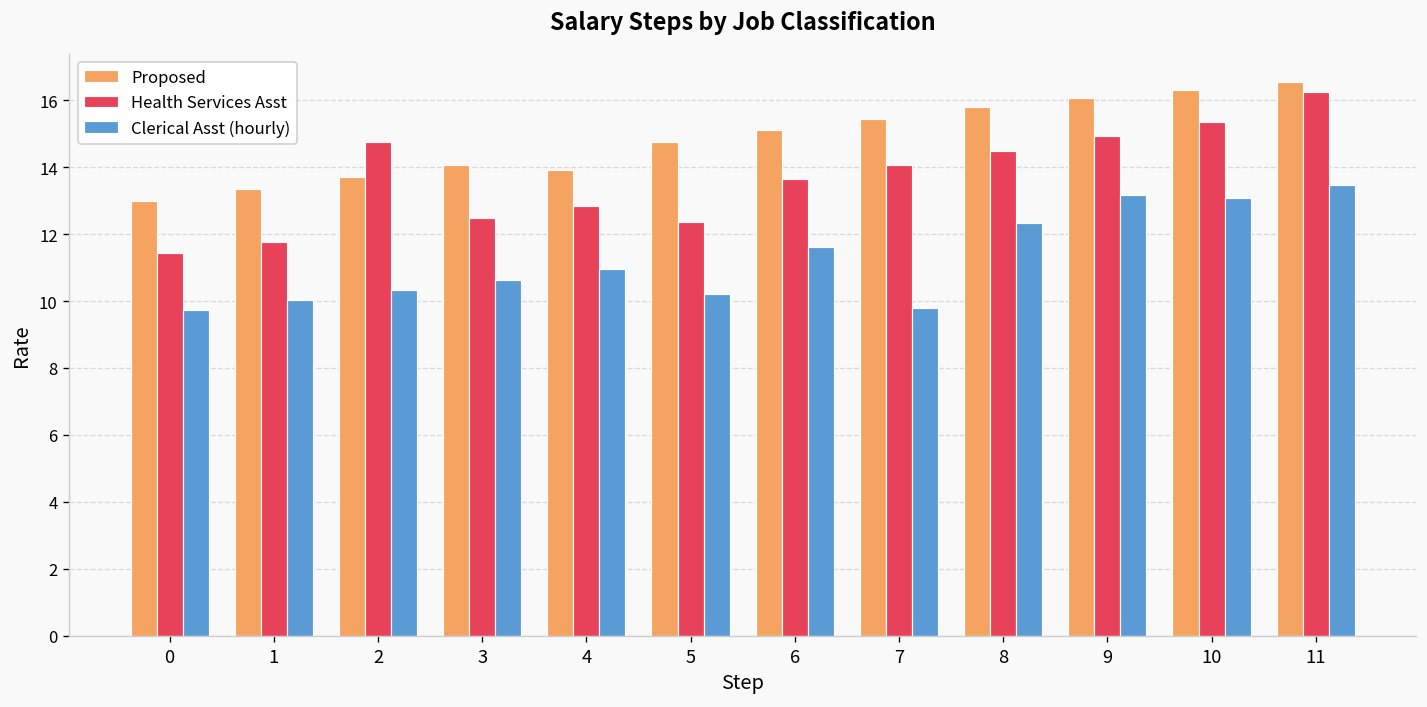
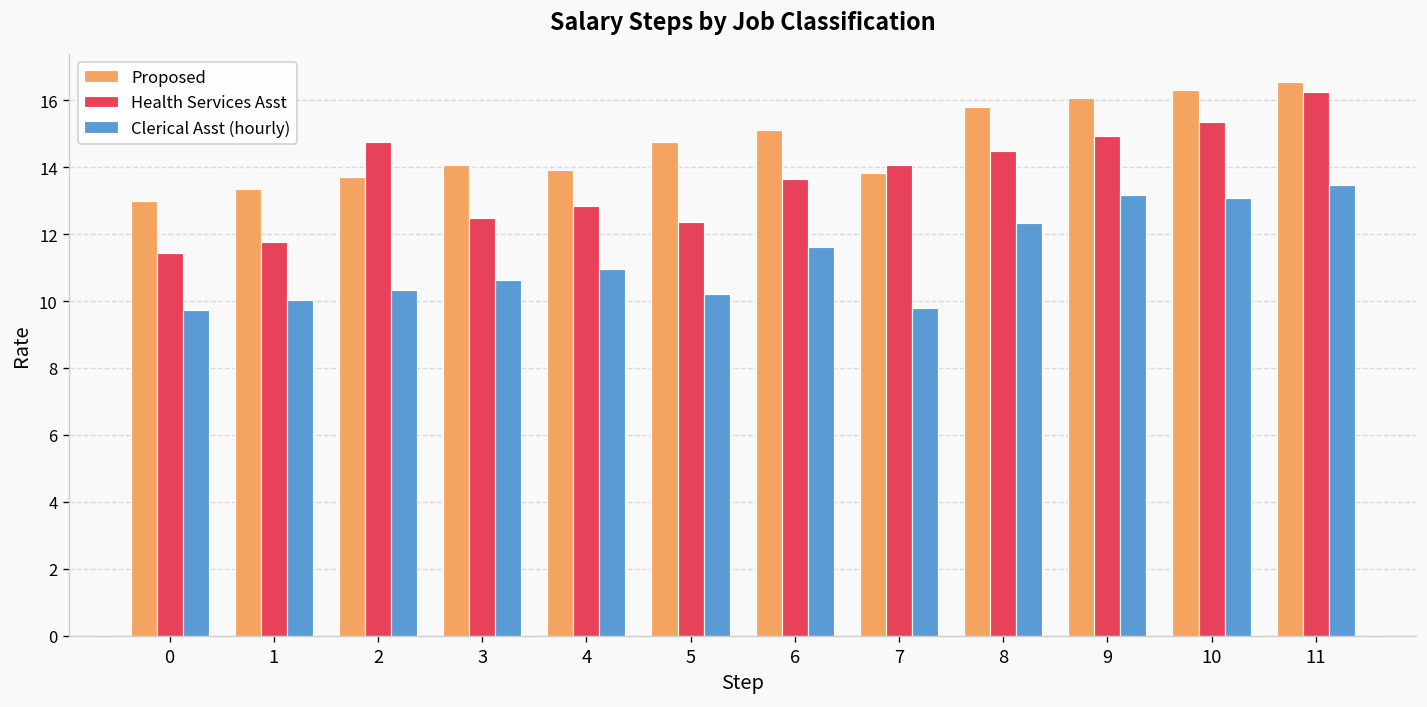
  {
    "Proposed": {
      "0": 13.0,
      "1": 13.4,
      "2": 13.7,
      "3": 14.1,
      "4": 13.9,
      "5": 14.8,
      "6": 15.1,
-     "7": 15.5,
+     "7": 13.8,
      "8": 15.8,
      "9": 16.1,
      "10": 16.3,
      "11": 16.6
    },
    "Health Services Asst": {
      "0": 11.4,
      "1": 11.8,
      "2": 14.7,
      "3": 12.5,
      "4": 12.9,
      "5": 12.4,
      "6": 13.6,
      "7": 14.1,
      "8": 14.5,
      "9": 14.9,
      "10": 15.3,
      "11": 16.3
    },
    "Clerical Asst (hourly)": {
      "0": 9.7,
      "1": 10.0,
      "2": 10.3,
      "3": 10.6,
      "4": 11.0,
      "5": 10.2,
      "6": 11.6,
      "7": 9.8,
      "8": 12.3,
      "9": 13.2,
      "10": 13.1,
      "11": 13.5
    }
  }
